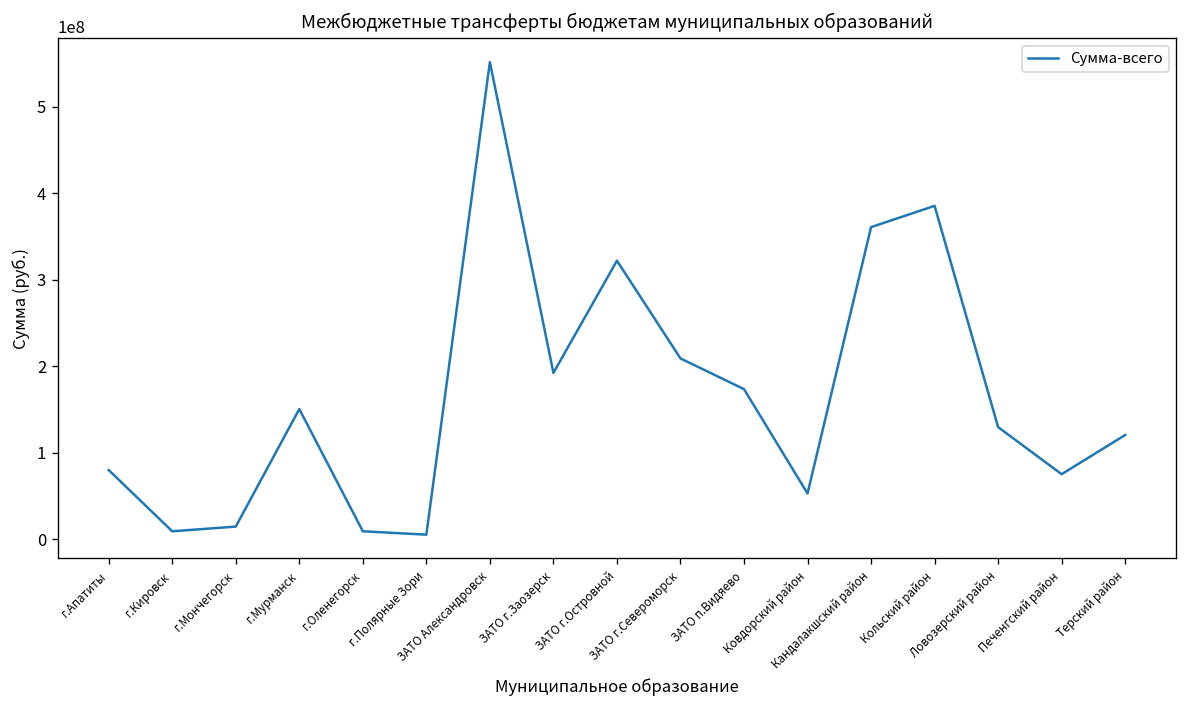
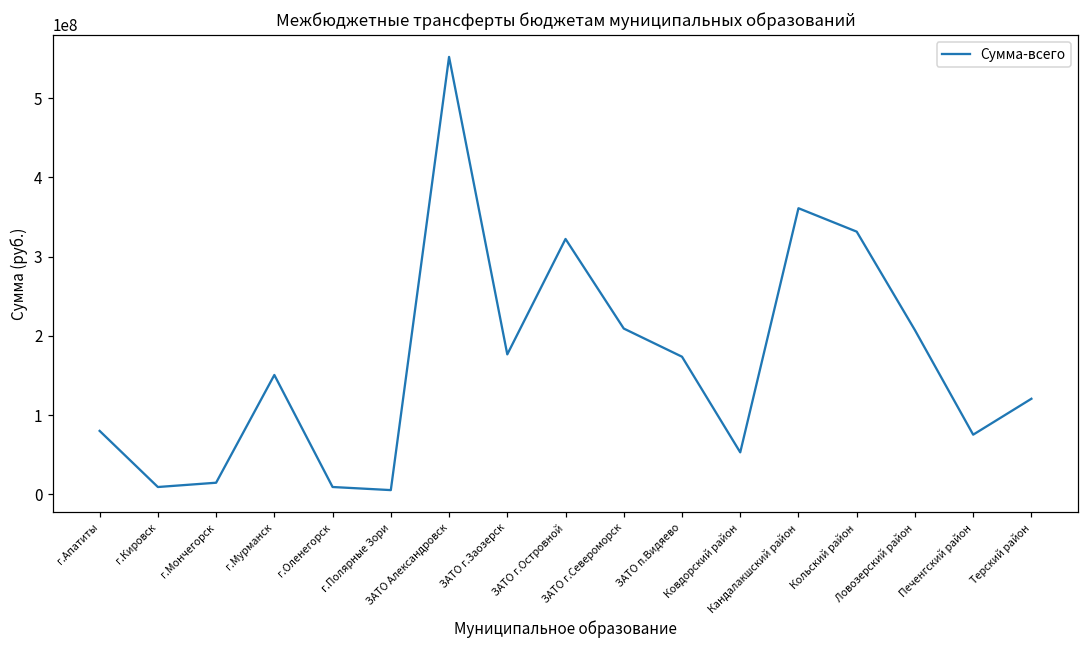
  {
    "г.Апатиты": 80000000,
    "г.Кировск": 10000000,
    "г.Мончегорск": 10000000,
    "г.Мурманск": 150000000,
    "г.Оленегорск": 10000000,
    "г.Полярные Зори": 10000000,
    "ЗАТО Александровск": 550000000,
-   "ЗАТО г.Заозерск": 190000000,
+   "ЗАТО г.Заозерск": 180000000,
    "ЗАТО г.Островной": 320000000,
    "ЗАТО г.Североморск": 210000000,
    "ЗАТО п.Видяево": 170000000,
    "Ковдорский район": 50000000,
    "Кандалакшский район": 360000000,
-   "Кольский район": 390000000,
-   "Ловозерский район": 130000000,
+   "Кольский район": 330000000,
+   "Ловозерский район": 210000000,
    "Печенгский район": 80000000,
    "Терский район": 120000000
  }
